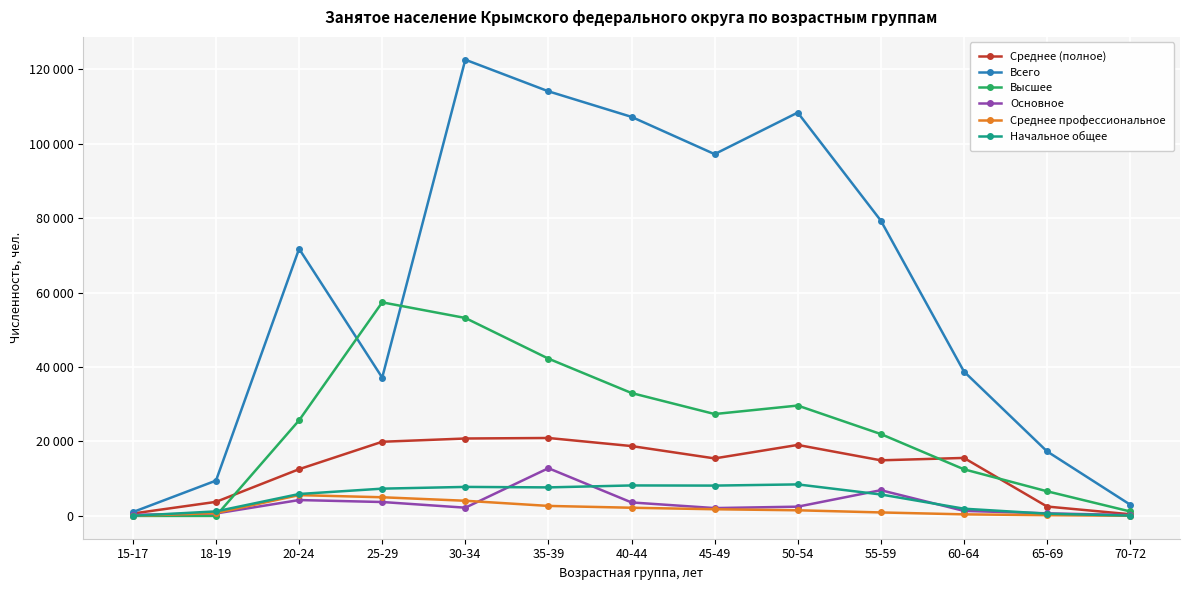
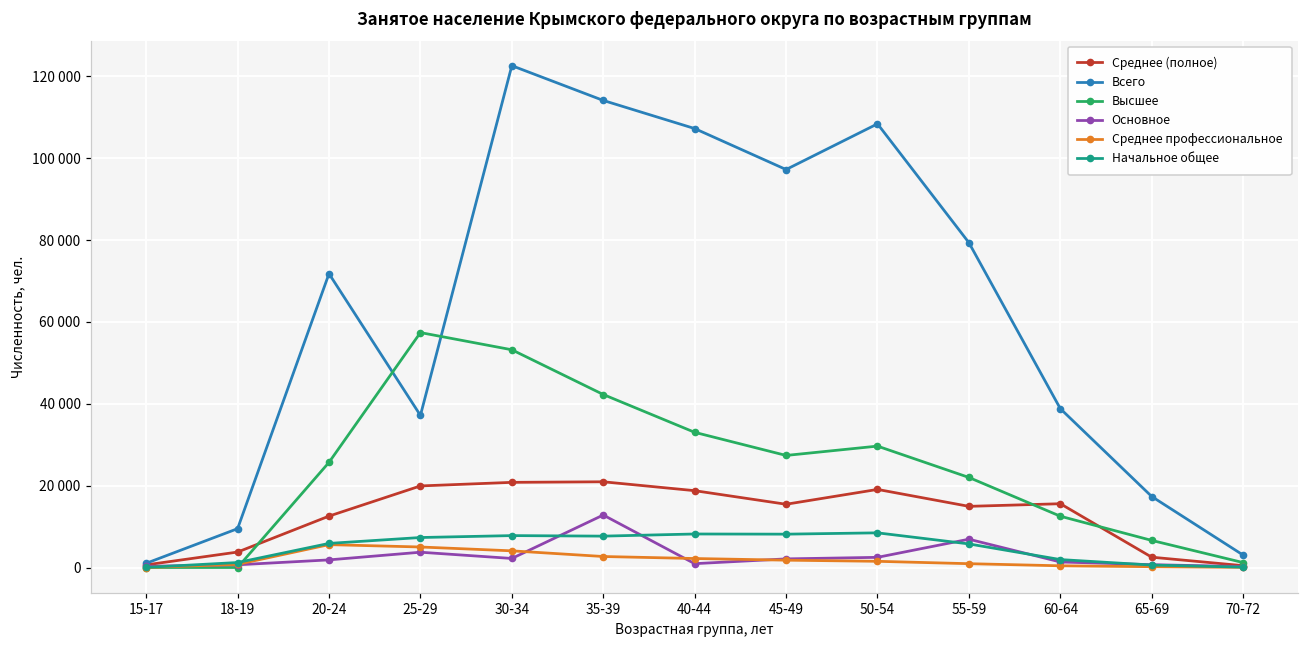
  {
    "Среднее (полное)": {
      "18-19": 4000,
      "20-24": 13000,
      "25-29": 20000,
      "30-34": 21000,
      "35-39": 21000,
      "40-44": 19000,
      "45-49": 15000,
      "50-54": 19000,
      "55-59": 15000,
      "60-64": 16000,
      "65-69": 3000
    },
    "Всего": {
      "18-19": 9000,
      "20-24": 72000,
      "25-29": 37000,
      "30-34": 123000,
      "35-39": 114000,
      "40-44": 107000,
      "45-49": 97000,
      "50-54": 108000,
      "55-59": 79000,
      "60-64": 39000,
      "65-69": 17000,
      "70-72": 3000
    },
    "Основное": {
-     "20-24": 4000,
+     "20-24": 2000,
      "25-29": 4000,
      "30-34": 2000,
      "35-39": 13000,
-     "40-44": 4000,
+     "40-44": 1000,
      "50-54": 2000,
      "55-59": 7000
    },
    "Среднее профессиональное": {
      "25-29": 5000,
      "30-34": 4000,
      "35-39": 3000,
      "40-44": 2000,
      "50-54": 2000,
      "55-59": 1000,
      "60-64": 0
    }
  }
